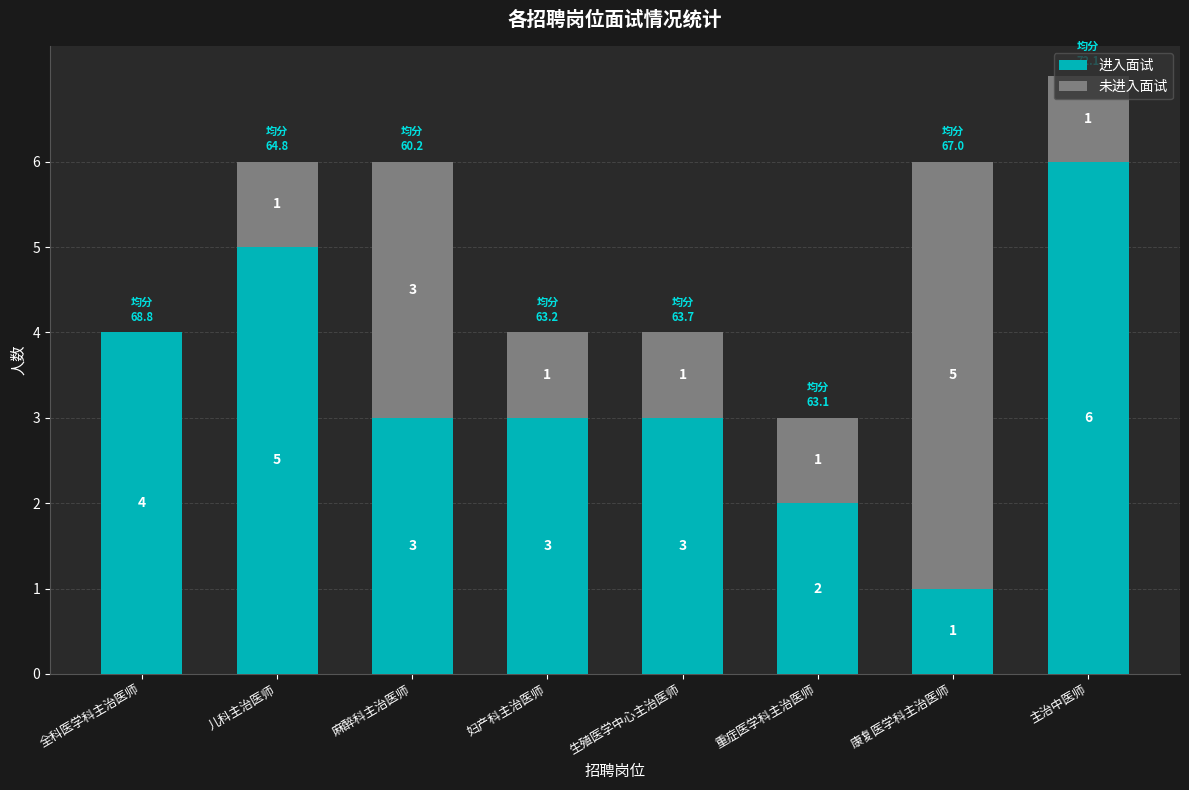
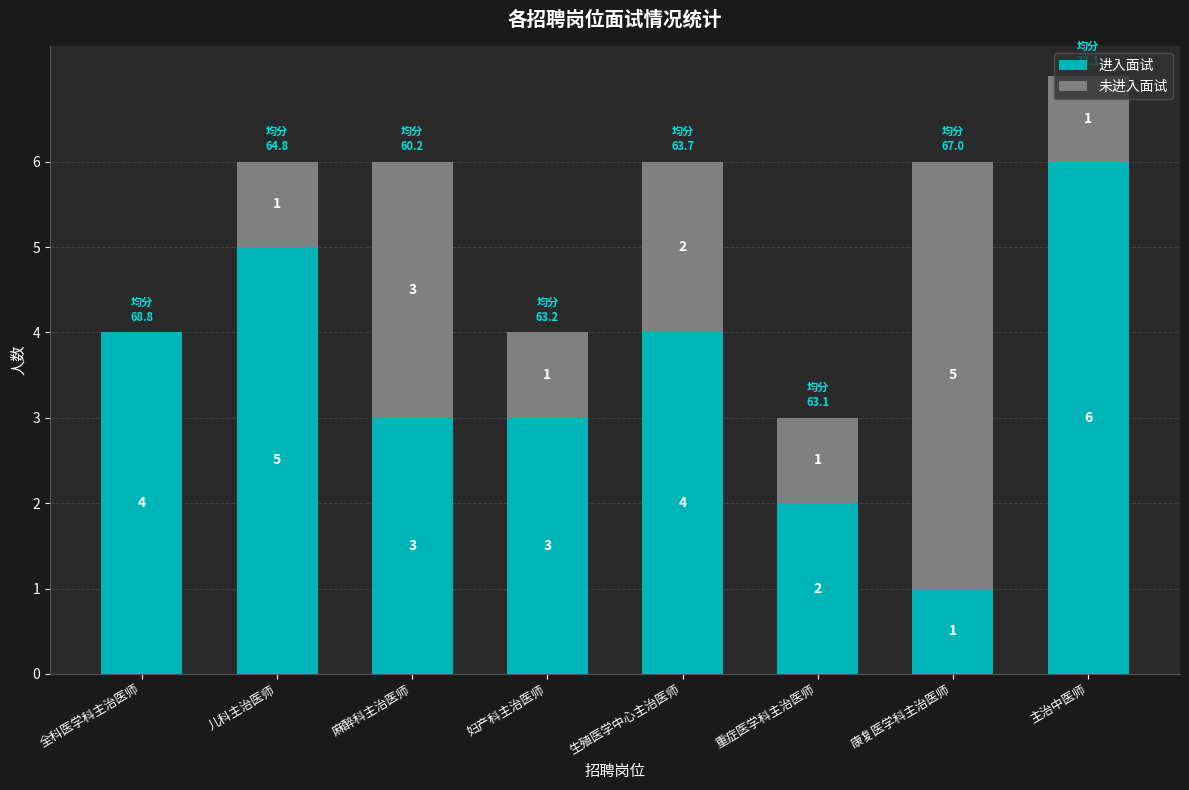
  {
    "进入面试": {
      "全科医学科主治医师": 4,
      "儿科主治医师": 5,
      "麻醉科主治医师": 3,
      "妇产科主治医师": 3,
-     "生殖医学中心主治医师": 3,
+     "生殖医学中心主治医师": 4,
      "重症医学科主治医师": 2,
      "康复医学科主治医师": 1,
      "主治中医师": 6
    },
    "未进入面试": {
      "儿科主治医师": 1,
      "麻醉科主治医师": 3,
      "妇产科主治医师": 1,
-     "生殖医学中心主治医师": 1,
+     "生殖医学中心主治医师": 2,
      "重症医学科主治医师": 1,
      "康复医学科主治医师": 5
    }
  }
